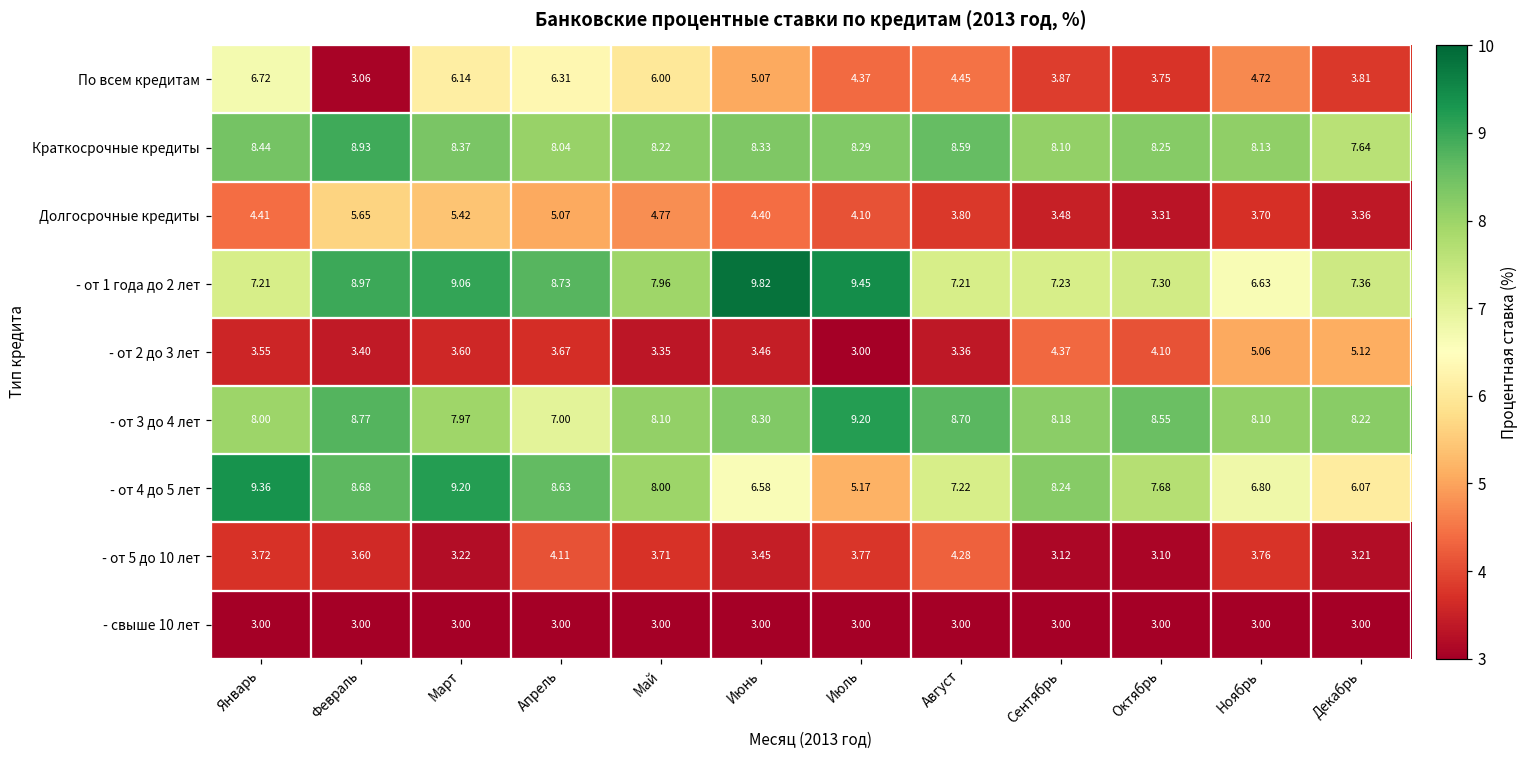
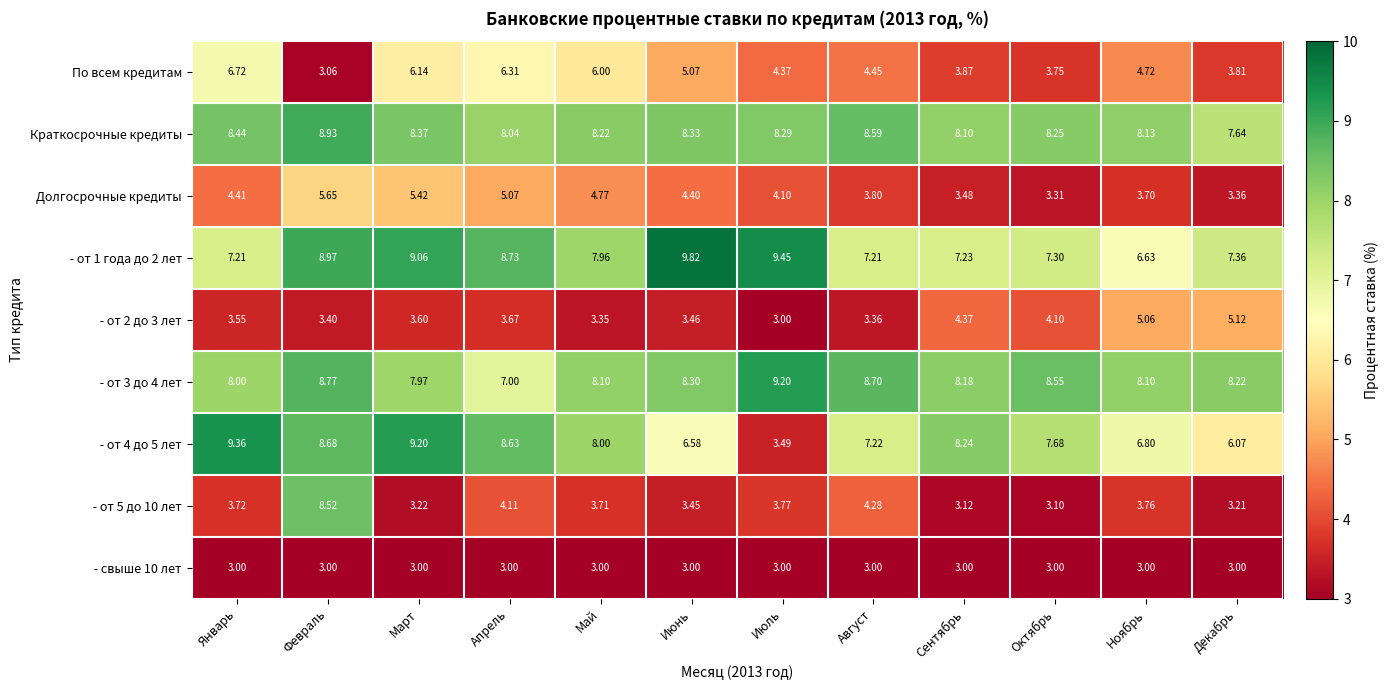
  {
    "По всем кредитам": {
      "Январь": 6.72,
      "Февраль": 3.06,
      "Март": 6.14,
      "Апрель": 6.31,
      "Май": 6.00,
      "Июнь": 5.07,
      "Июль": 4.37,
      "Август": 4.45,
      "Сентябрь": 3.87,
      "Октябрь": 3.75,
      "Ноябрь": 4.72,
      "Декабрь": 3.81
    },
    "Краткосрочные кредиты": {
      "Январь": 8.44,
      "Февраль": 8.93,
      "Март": 8.37,
      "Апрель": 8.04,
      "Май": 8.22,
      "Июнь": 8.33,
      "Июль": 8.29,
      "Август": 8.59,
      "Сентябрь": 8.10,
      "Октябрь": 8.25,
      "Ноябрь": 8.13,
      "Декабрь": 7.64
    },
    "Долгосрочные кредиты": {
      "Январь": 4.41,
      "Февраль": 5.65,
      "Март": 5.42,
      "Апрель": 5.07,
      "Май": 4.77,
      "Июнь": 4.40,
      "Июль": 4.10,
      "Август": 3.80,
      "Сентябрь": 3.48,
      "Октябрь": 3.31,
      "Ноябрь": 3.70,
      "Декабрь": 3.36
    },
    "- от 1 года до 2 лет": {
      "Январь": 7.21,
      "Февраль": 8.97,
      "Март": 9.06,
      "Апрель": 8.73,
      "Май": 7.96,
      "Июнь": 9.82,
      "Июль": 9.45,
      "Август": 7.21,
      "Сентябрь": 7.23,
      "Октябрь": 7.30,
      "Ноябрь": 6.63,
      "Декабрь": 7.36
    },
    "- от 2 до 3 лет": {
      "Январь": 3.55,
      "Февраль": 3.40,
      "Март": 3.60,
      "Апрель": 3.67,
      "Май": 3.35,
      "Июнь": 3.46,
      "Июль": 3.00,
      "Август": 3.36,
      "Сентябрь": 4.37,
      "Октябрь": 4.10,
      "Ноябрь": 5.06,
      "Декабрь": 5.12
    },
    "- от 3 до 4 лет": {
      "Январь": 8.00,
      "Февраль": 8.77,
      "Март": 7.97,
      "Апрель": 7.00,
      "Май": 8.10,
      "Июнь": 8.30,
      "Июль": 9.20,
      "Август": 8.70,
      "Сентябрь": 8.18,
      "Октябрь": 8.55,
      "Ноябрь": 8.10,
      "Декабрь": 8.22
    },
    "- от 4 до 5 лет": {
      "Январь": 9.36,
      "Февраль": 8.68,
      "Март": 9.20,
      "Апрель": 8.63,
      "Май": 8.00,
      "Июнь": 6.58,
-     "Июль": 5.17,
+     "Июль": 3.49,
      "Август": 7.22,
      "Сентябрь": 8.24,
      "Октябрь": 7.68,
      "Ноябрь": 6.80,
      "Декабрь": 6.07
    },
    "- от 5 до 10 лет": {
      "Январь": 3.72,
-     "Февраль": 3.60,
+     "Февраль": 8.52,
      "Март": 3.22,
      "Апрель": 4.11,
      "Май": 3.71,
      "Июнь": 3.45,
      "Июль": 3.77,
      "Август": 4.28,
      "Сентябрь": 3.12,
      "Октябрь": 3.10,
      "Ноябрь": 3.76,
      "Декабрь": 3.21
    },
    "- свыше 10 лет": {
      "Январь": 3.00,
      "Февраль": 3.00,
      "Март": 3.00,
      "Апрель": 3.00,
      "Май": 3.00,
      "Июнь": 3.00,
      "Июль": 3.00,
      "Август": 3.00,
      "Сентябрь": 3.00,
      "Октябрь": 3.00,
      "Ноябрь": 3.00,
      "Декабрь": 3.00
    }
  }
